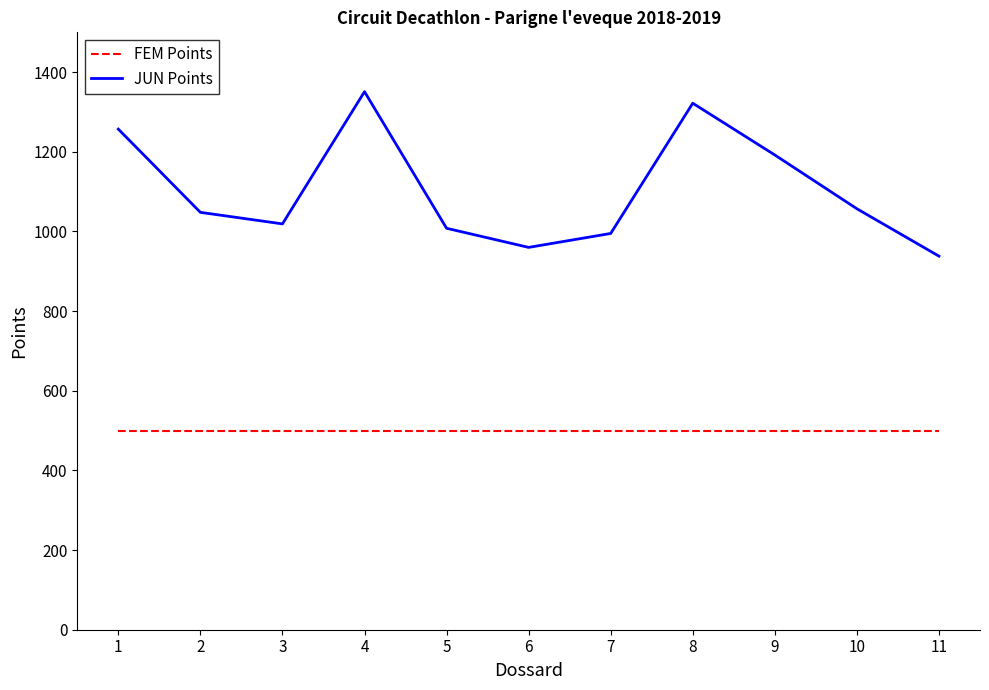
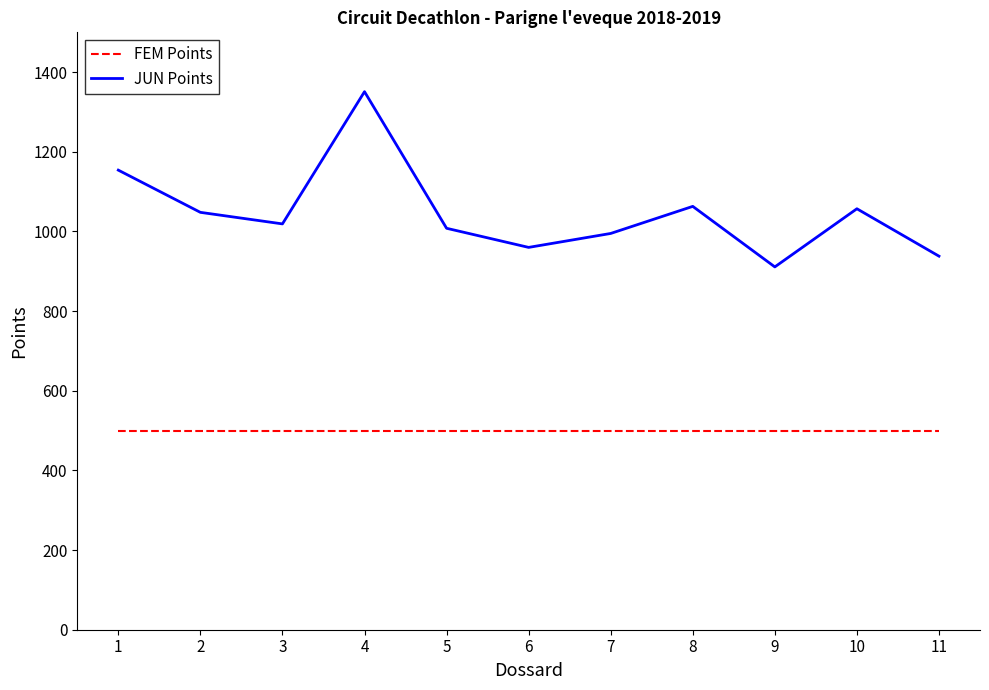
  {
    "FEM Points": {
      "1": 500,
      "2": 500,
      "3": 500,
      "4": 500,
      "5": 500,
      "6": 500,
      "7": 500,
      "8": 500,
      "9": 500,
      "10": 500,
      "11": 500
    },
    "JUN Points": {
-     "1": 1260,
+     "1": 1150,
      "2": 1050,
      "3": 1020,
      "4": 1350,
      "5": 1010,
      "6": 960,
      "7": 1000,
-     "8": 1320,
-     "9": 1190,
+     "8": 1060,
+     "9": 910,
      "10": 1060,
      "11": 940
    }
  }
